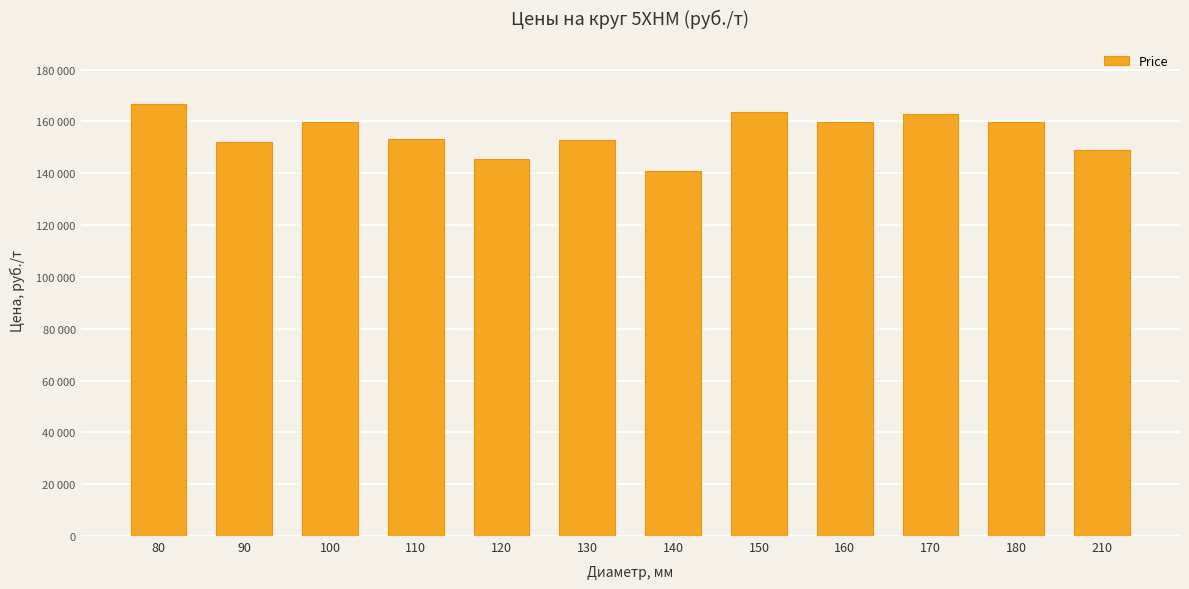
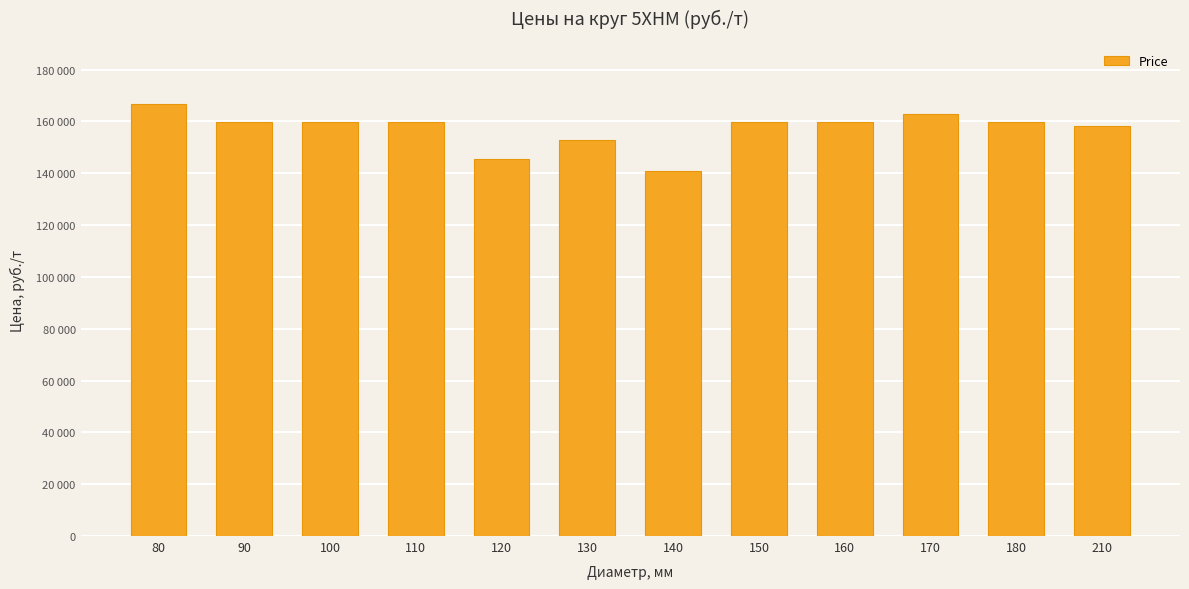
  {
    "80": 167000,
-   "90": 152000,
+   "90": 160000,
    "100": 160000,
-   "110": 153000,
+   "110": 160000,
    "120": 145000,
    "130": 153000,
    "140": 141000,
-   "150": 163000,
+   "150": 160000,
    "160": 160000,
    "170": 163000,
    "180": 160000,
-   "210": 149000
+   "210": 158000
  }
